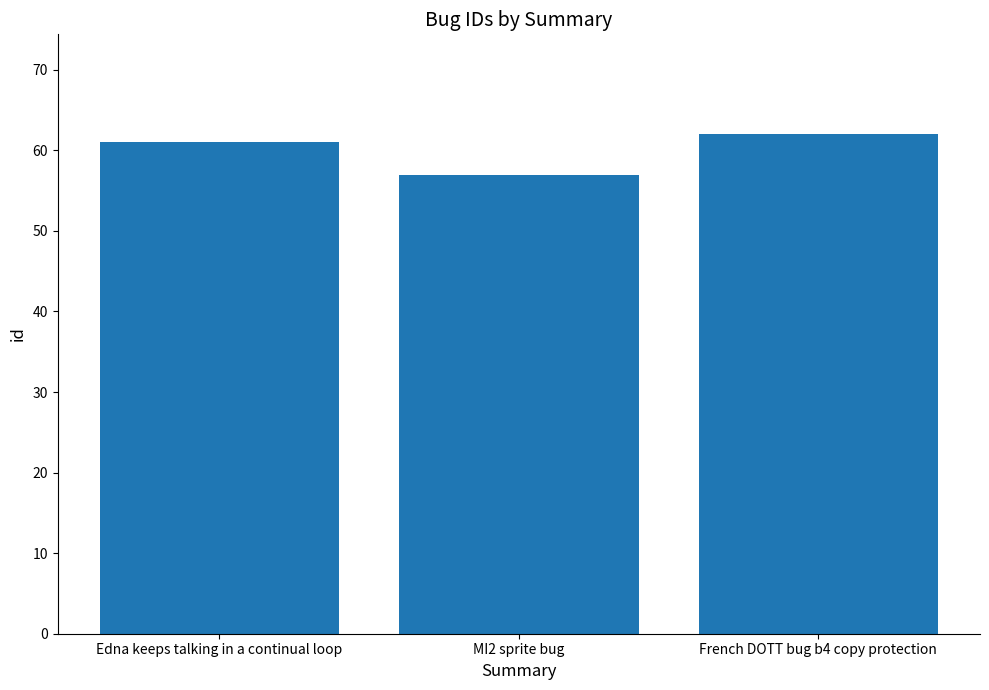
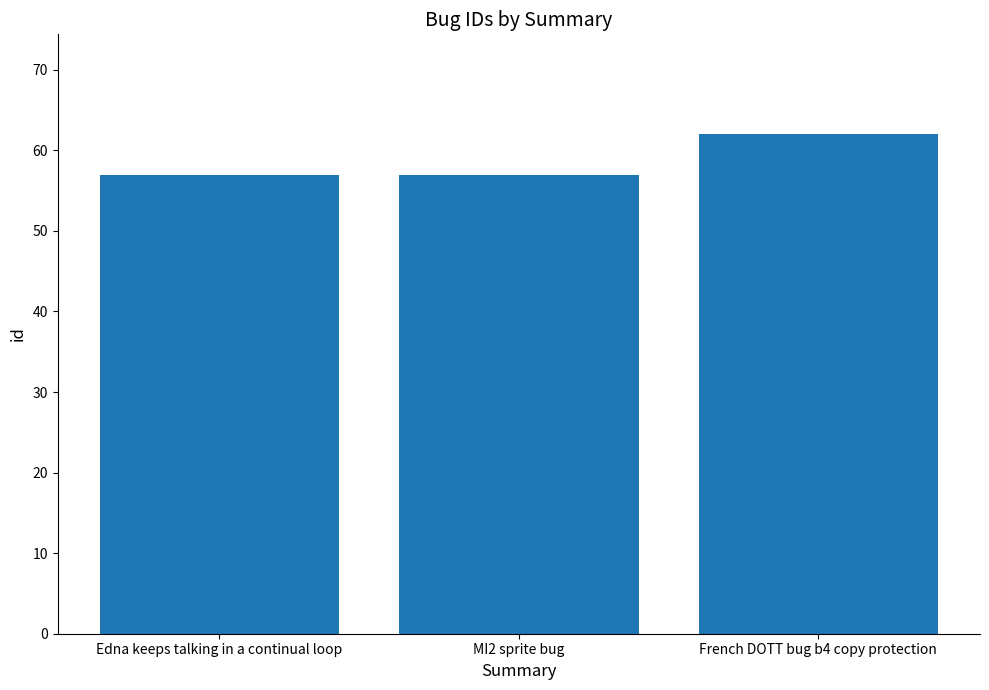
  {
-   "Edna keeps talking in a continual loop": 61,
+   "Edna keeps talking in a continual loop": 57,
    "MI2 sprite bug": 57,
    "French DOTT bug b4 copy protection": 62
  }
